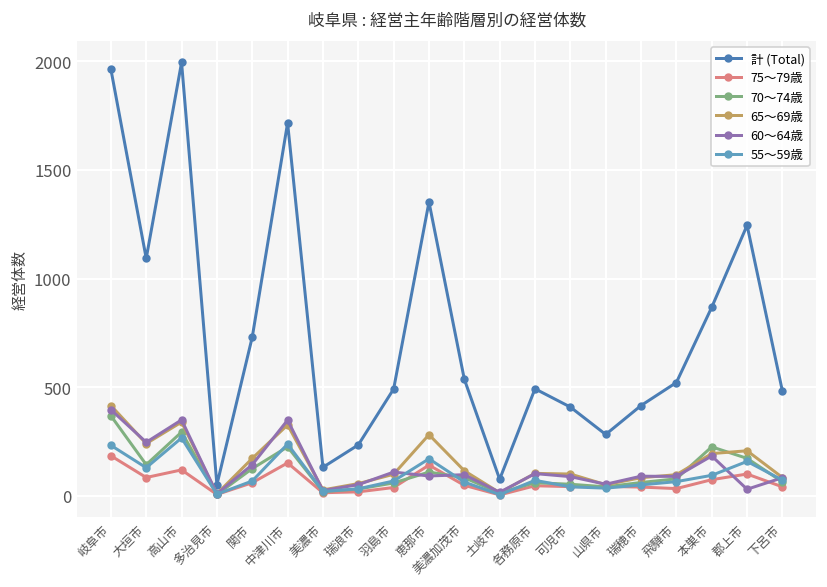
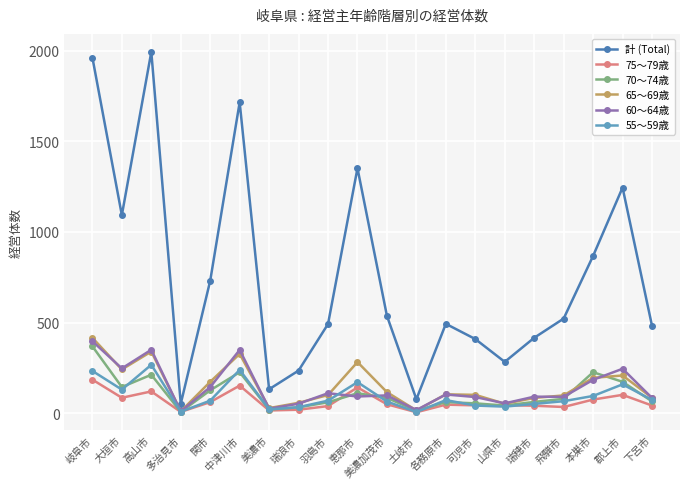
  {
    "70～74歳": {
      "岐阜市": 370,
-     "高山市": 290,
+     "高山市": 210,
      "関市": 130,
      "恵那市": 110,
      "本巣市": 230
    },
    "60～64歳": {
      "岐阜市": 400,
      "関市": 140,
      "中津川市": 350,
      "恵那市": 90,
-     "郡上市": 30
+     "郡上市": 250
    }
  }
